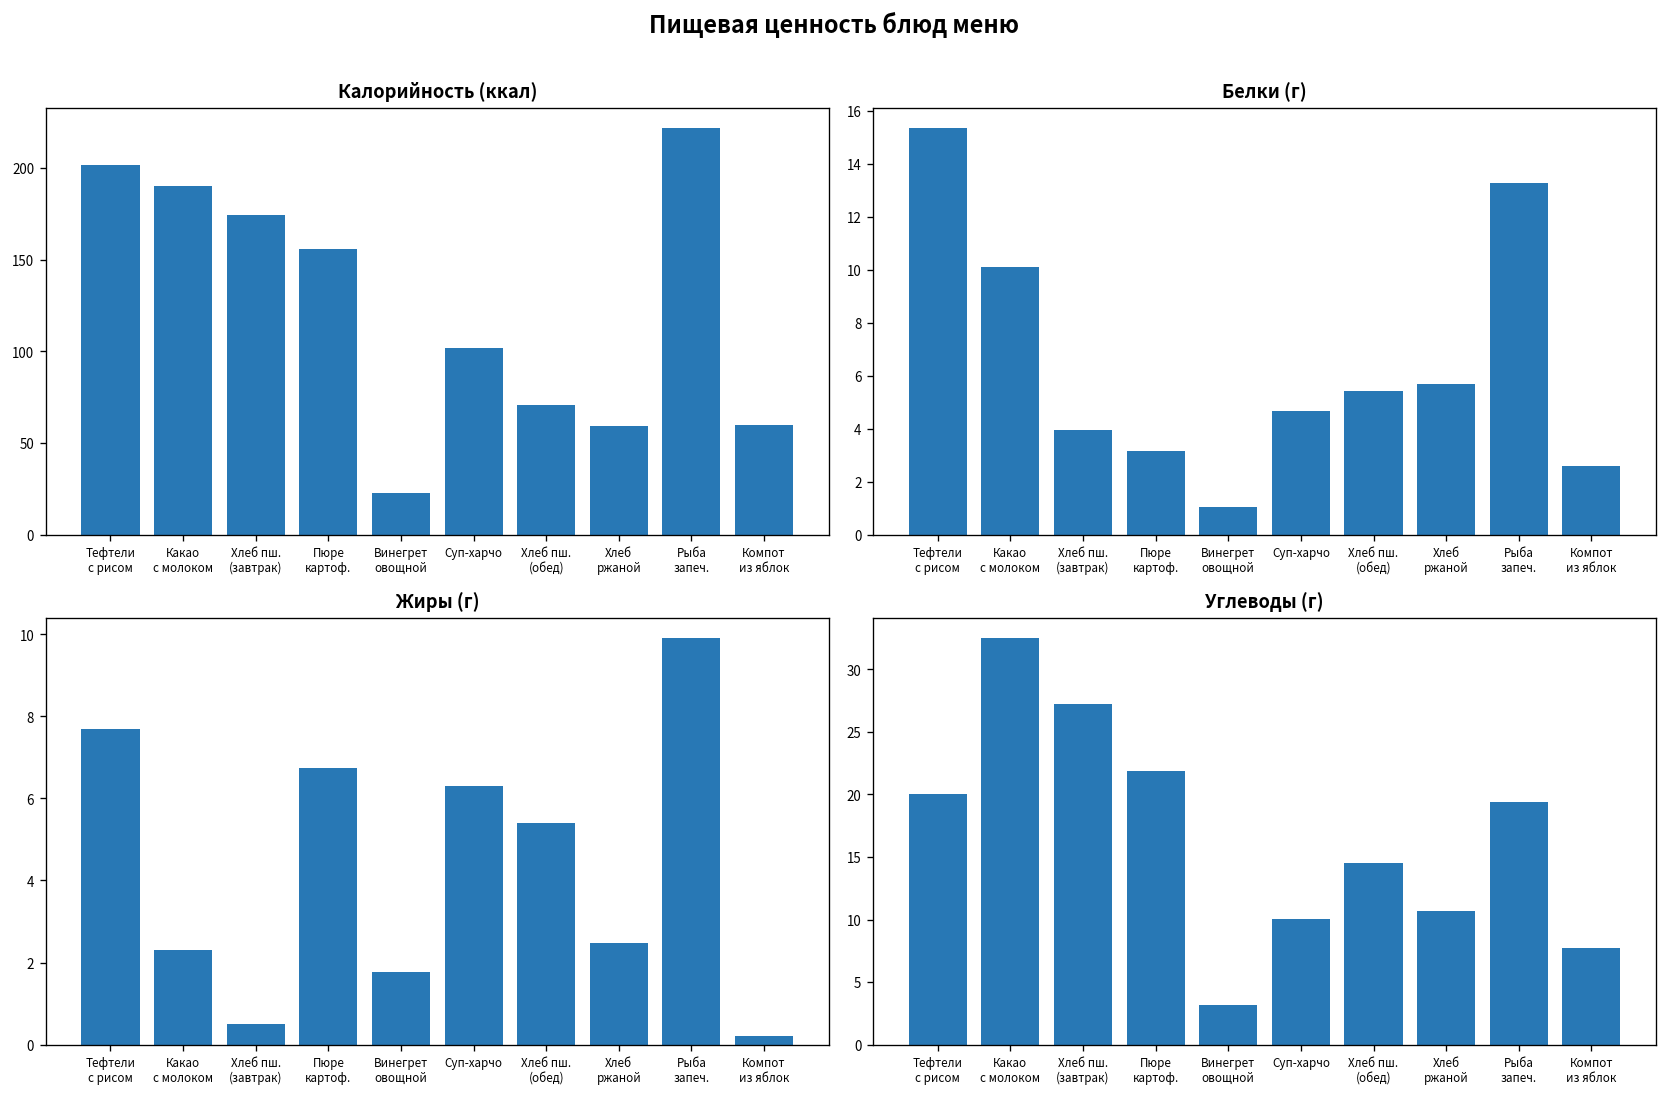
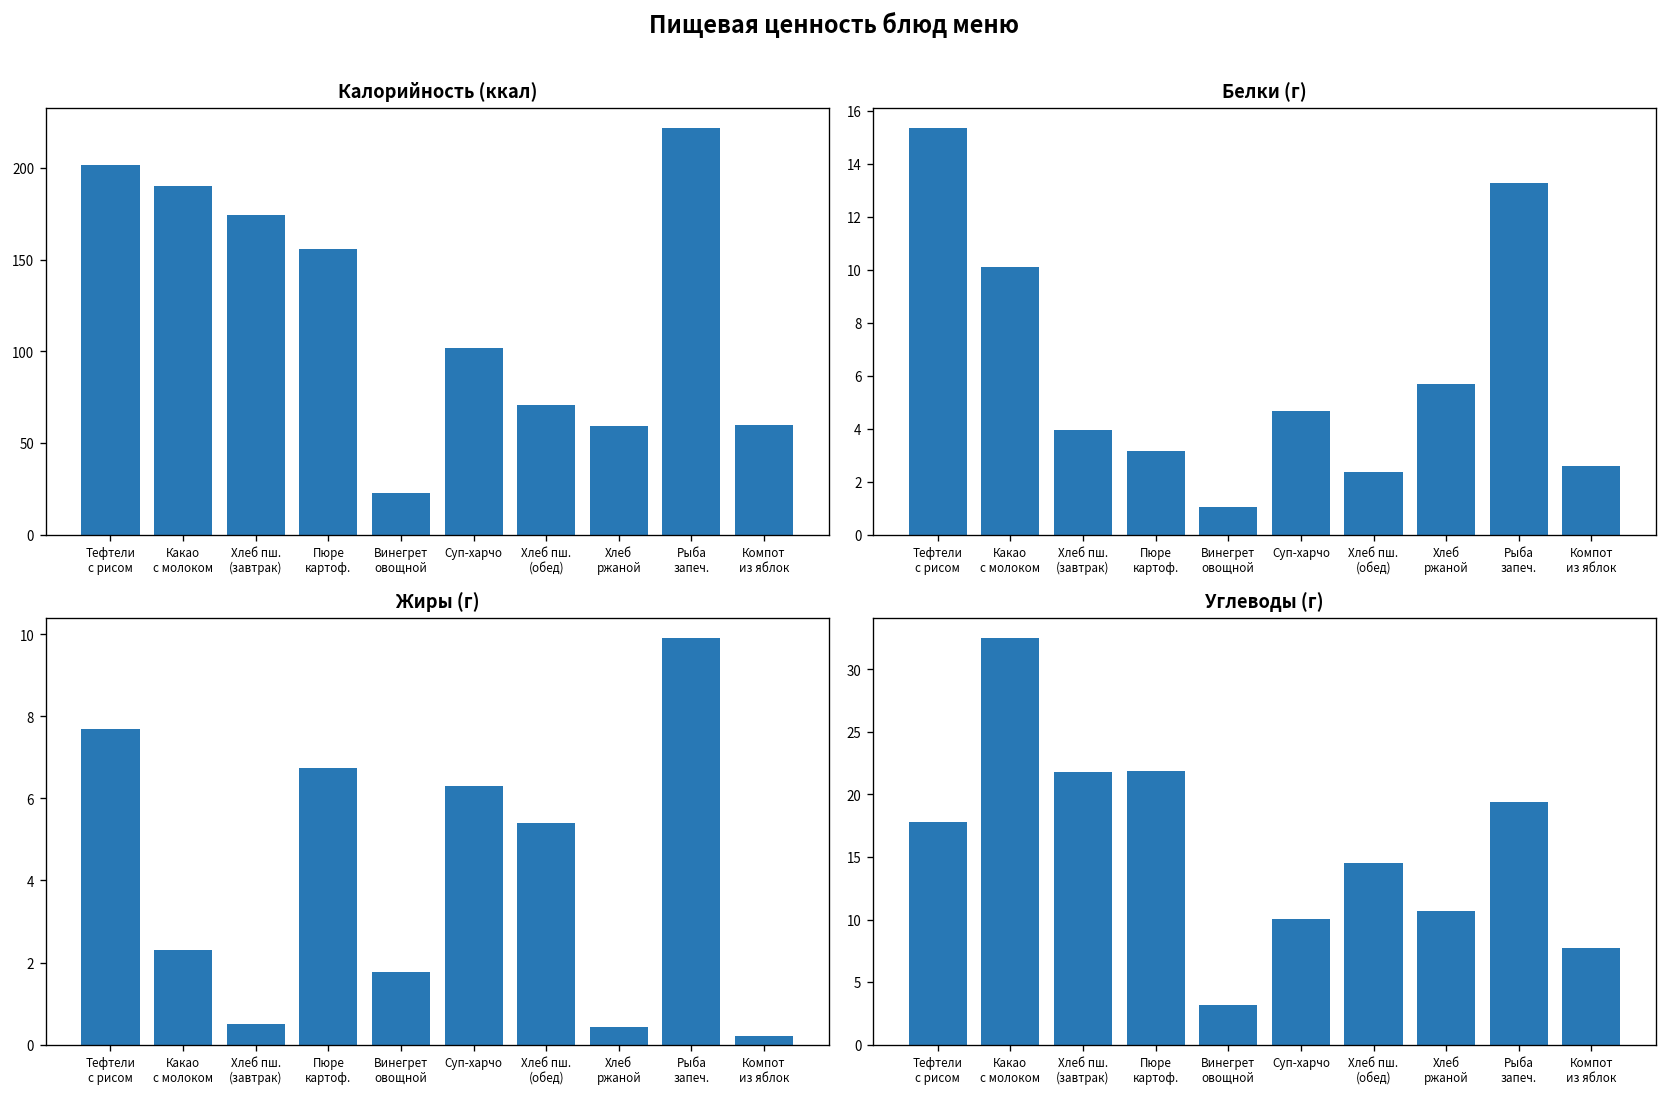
  {
    "Калорийность (ккал)": {
      "Тефтели с рисом": 202,
      "Какао с молоком": 190,
      "Хлеб пш. (завтрак)": 174,
      "Пюре картоф.": 156,
      "Винегрет овощной": 23,
      "Суп-харчо": 102,
      "Хлеб пш. (обед)": 71,
      "Хлеб ржаной": 59,
      "Рыба запеч.": 222,
      "Компот из яблок": 60
    },
    "Белки (г)": {
      "Тефтели с рисом": 15.4,
      "Какао с молоком": 10.1,
      "Хлеб пш. (завтрак)": 4.0,
      "Пюре картоф.": 3.2,
      "Винегрет овощной": 1.1,
      "Суп-харчо": 4.7,
-     "Хлеб пш. (обед)": 5.4,
+     "Хлеб пш. (обед)": 2.4,
      "Хлеб ржаной": 5.7,
      "Рыба запеч.": 13.3,
      "Компот из яблок": 2.6
    },
    "Жиры (г)": {
      "Тефтели с рисом": 7.7,
      "Какао с молоком": 2.3,
      "Хлеб пш. (завтрак)": 0.5,
      "Пюре картоф.": 6.8,
      "Винегрет овощной": 1.8,
      "Суп-харчо": 6.3,
      "Хлеб пш. (обед)": 5.4,
-     "Хлеб ржаной": 2.5,
+     "Хлеб ржаной": 0.4,
      "Рыба запеч.": 9.9,
      "Компот из яблок": 0.2
    },
    "Углеводы (г)": {
-     "Тефтели с рисом": 20.0,
+     "Тефтели с рисом": 17.8,
      "Какао с молоком": 32.5,
-     "Хлеб пш. (завтрак)": 27.2,
+     "Хлеб пш. (завтрак)": 21.8,
      "Пюре картоф.": 21.9,
      "Винегрет овощной": 3.2,
      "Суп-харчо": 10.1,
      "Хлеб пш. (обед)": 14.5,
      "Хлеб ржаной": 10.7,
      "Рыба запеч.": 19.4,
      "Компот из яблок": 7.7
    }
  }
